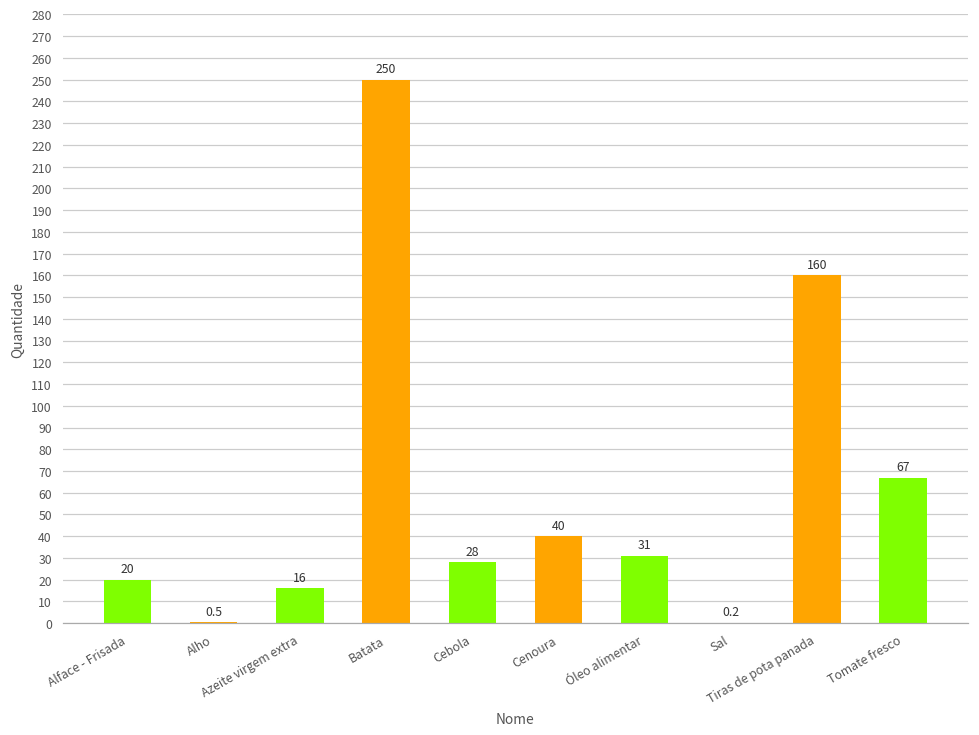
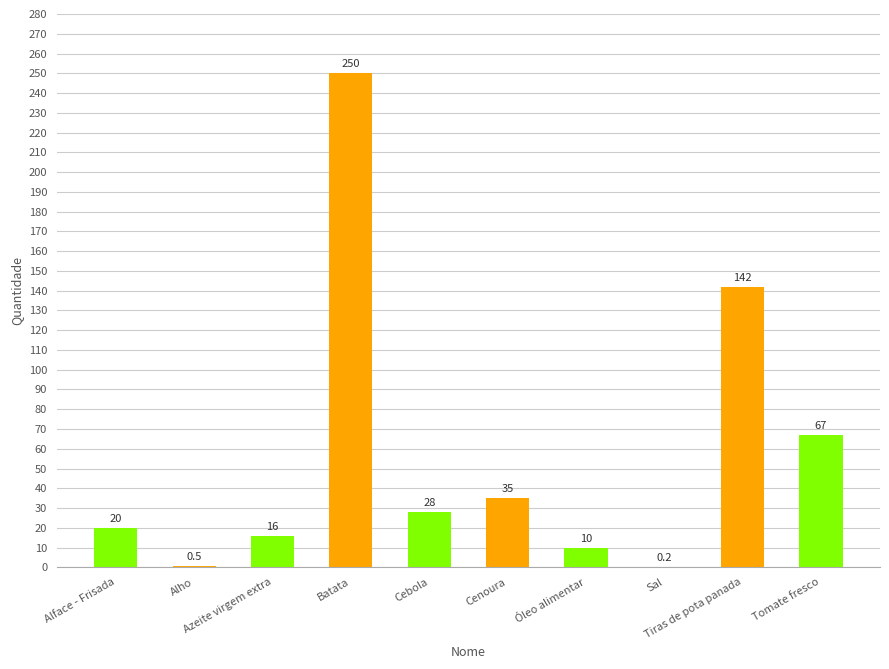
  {
    "Alface - Frisada": 20,
    "Alho": 0.5,
    "Azeite virgem extra": 16,
    "Batata": 250,
    "Cebola": 28,
-   "Cenoura": 40,
-   "Óleo alimentar": 31,
+   "Cenoura": 35,
+   "Óleo alimentar": 10,
    "Sal": 0.2,
-   "Tiras de pota panada": 160,
+   "Tiras de pota panada": 142,
    "Tomate fresco": 67
  }
